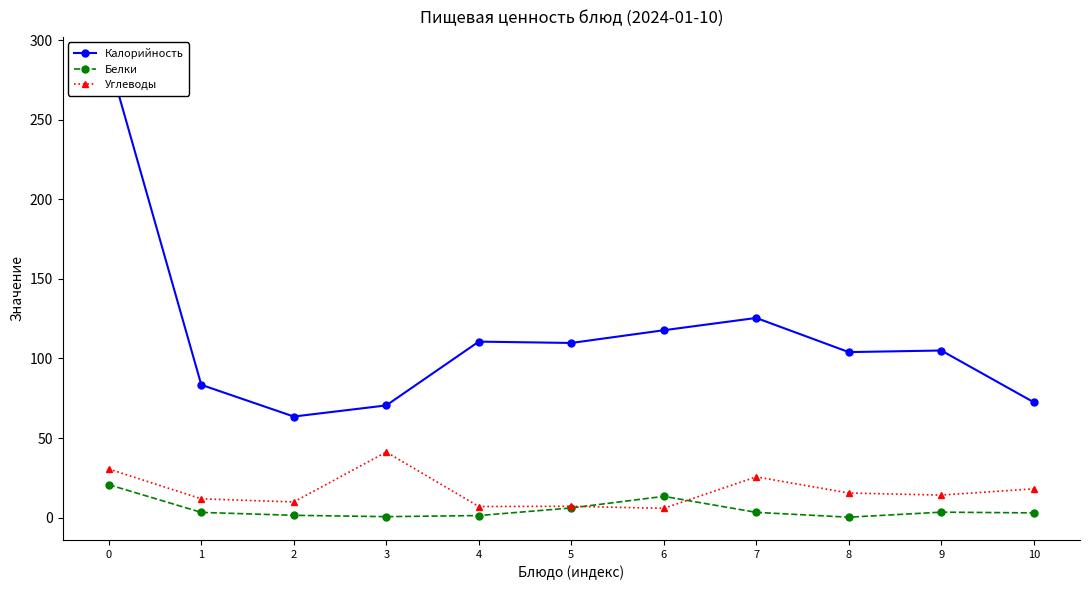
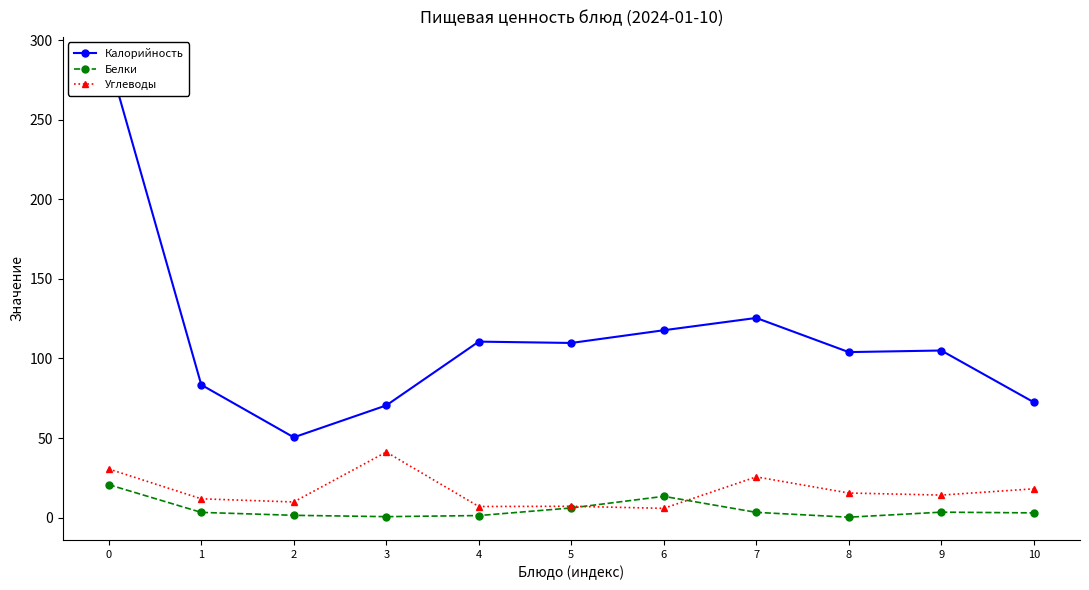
  {
    "Калорийность": {
      "1": 83,
-     "2": 64,
+     "2": 50,
      "3": 71,
      "4": 111,
      "5": 110,
      "6": 118,
      "7": 125,
      "8": 104,
      "9": 105,
      "10": 73
    },
    "Белки": {
      "0": 21,
      "1": 3,
      "2": 1,
      "3": 1,
      "4": 1,
      "6": 13,
      "7": 3,
      "8": 0,
      "9": 3,
      "10": 3
    },
    "Углеводы": {
      "0": 31,
      "1": 12,
      "2": 10,
      "3": 41,
      "4": 7,
      "6": 6,
      "7": 26,
      "8": 15,
      "9": 14,
      "10": 18
    }
  }
